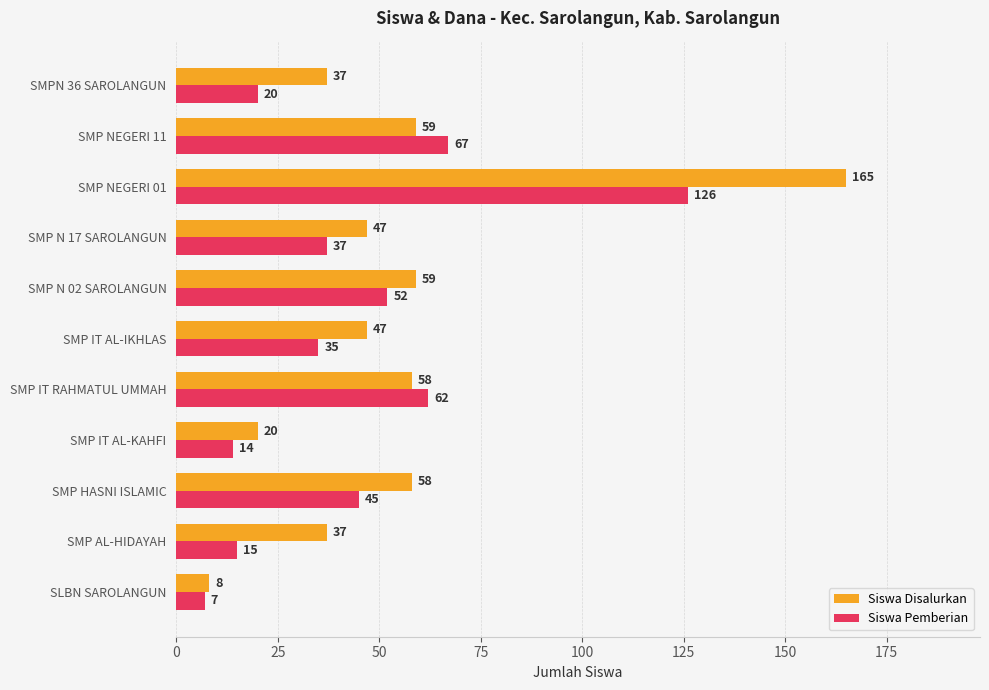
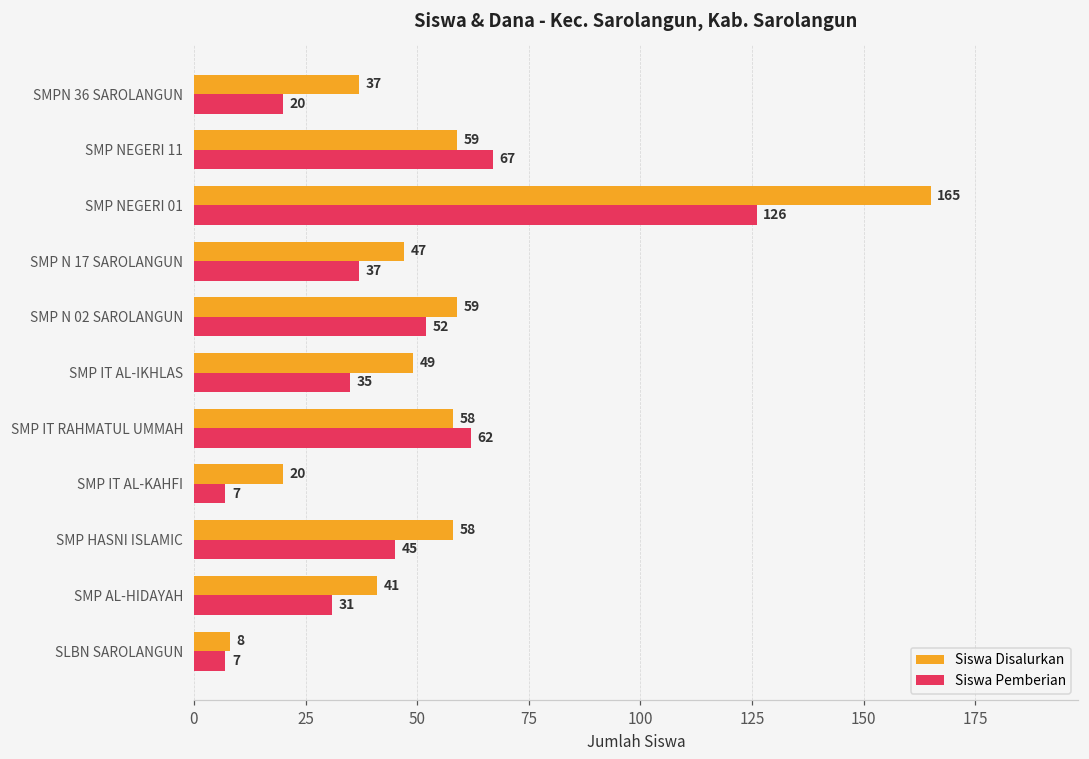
  {
    "Siswa Disalurkan": {
      "SMPN 36 SAROLANGUN": 37,
      "SMP NEGERI 11": 59,
      "SMP NEGERI 01": 165,
      "SMP N 17 SAROLANGUN": 47,
      "SMP N 02 SAROLANGUN": 59,
-     "SMP IT AL-IKHLAS": 47,
+     "SMP IT AL-IKHLAS": 49,
      "SMP IT RAHMATUL UMMAH": 58,
      "SMP IT AL-KAHFI": 20,
      "SMP HASNI ISLAMIC": 58,
-     "SMP AL-HIDAYAH": 37,
+     "SMP AL-HIDAYAH": 41,
      "SLBN SAROLANGUN": 8
    },
    "Siswa Pemberian": {
      "SMPN 36 SAROLANGUN": 20,
      "SMP NEGERI 11": 67,
      "SMP NEGERI 01": 126,
      "SMP N 17 SAROLANGUN": 37,
      "SMP N 02 SAROLANGUN": 52,
      "SMP IT AL-IKHLAS": 35,
      "SMP IT RAHMATUL UMMAH": 62,
-     "SMP IT AL-KAHFI": 14,
+     "SMP IT AL-KAHFI": 7,
      "SMP HASNI ISLAMIC": 45,
-     "SMP AL-HIDAYAH": 15,
+     "SMP AL-HIDAYAH": 31,
      "SLBN SAROLANGUN": 7
    }
  }
